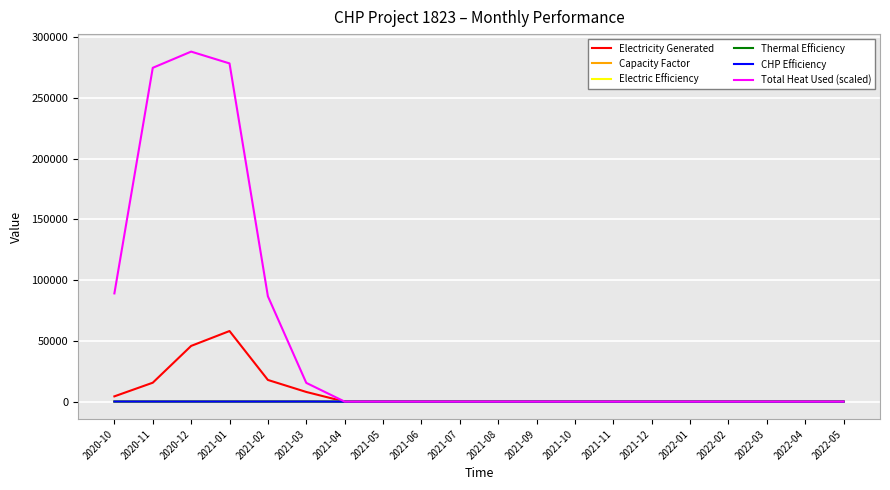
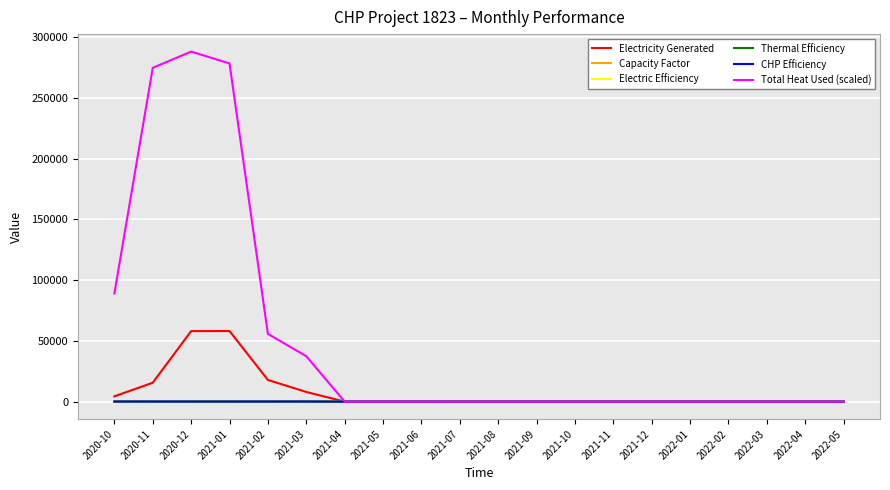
  {
    "Electricity Generated": {
      "2020-10": 4000,
      "2020-11": 16000,
-     "2020-12": 46000,
+     "2020-12": 58000,
      "2021-01": 58000,
      "2021-02": 18000,
      "2021-03": 8000
    },
    "CHP Efficiency": {
      "2020-10": 0,
      "2020-11": 0,
      "2020-12": 0,
      "2021-01": 0,
      "2021-02": 0,
      "2021-03": 0
    },
    "Total Heat Used (scaled)": {
      "2020-10": 89000,
      "2020-11": 275000,
      "2020-12": 288000,
      "2021-01": 278000,
-     "2021-02": 87000,
-     "2021-03": 15000
+     "2021-02": 56000,
+     "2021-03": 37000
    }
  }
